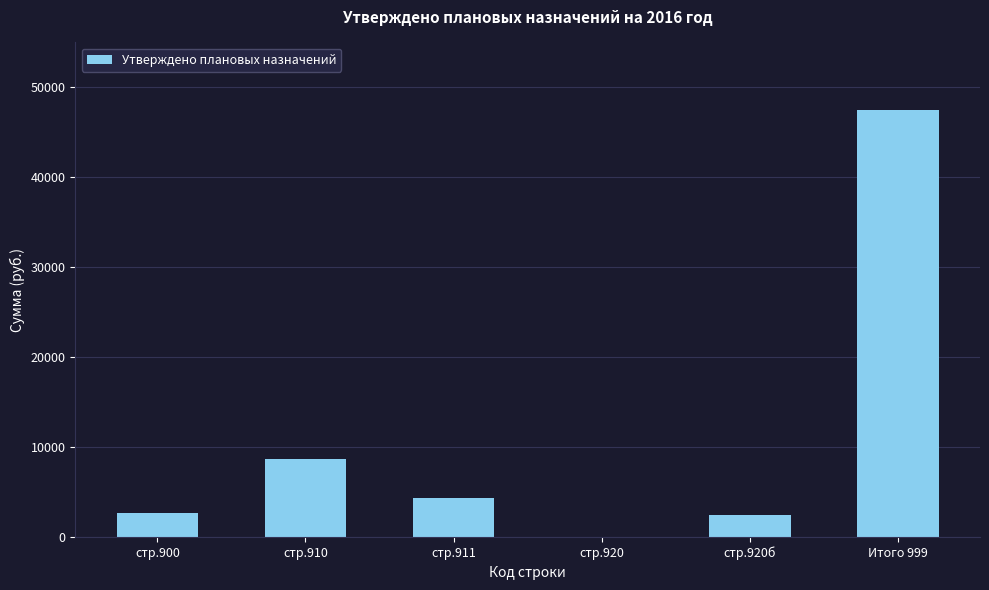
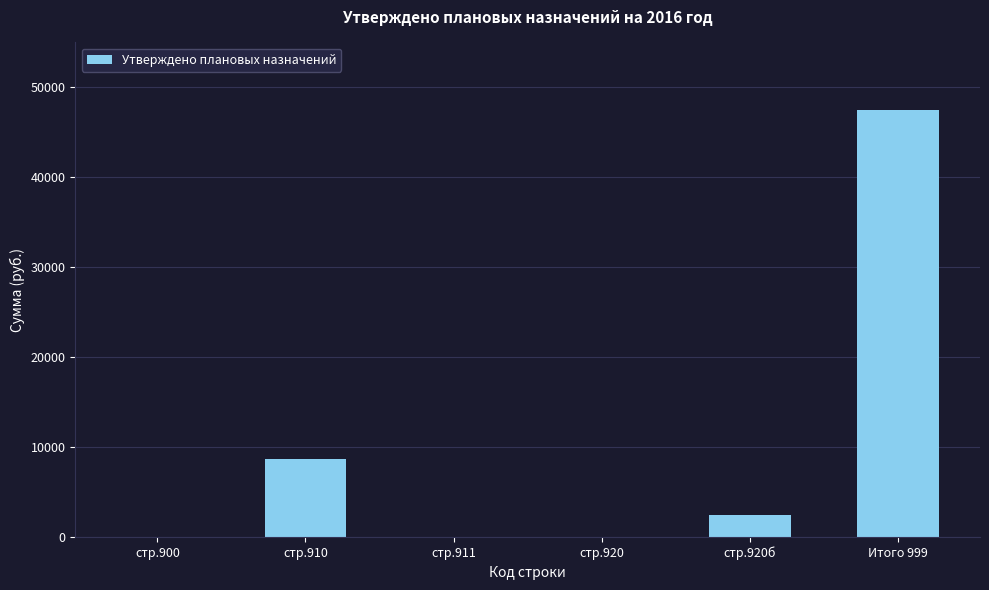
  {
-   "стр.900": 3000,
+   "стр.900": 0,
    "стр.910": 9000,
-   "стр.911": 4000,
+   "стр.911": 0,
    "стр.920": 0,
    "стр.920б": 2000,
    "Итого 999": 48000
  }
